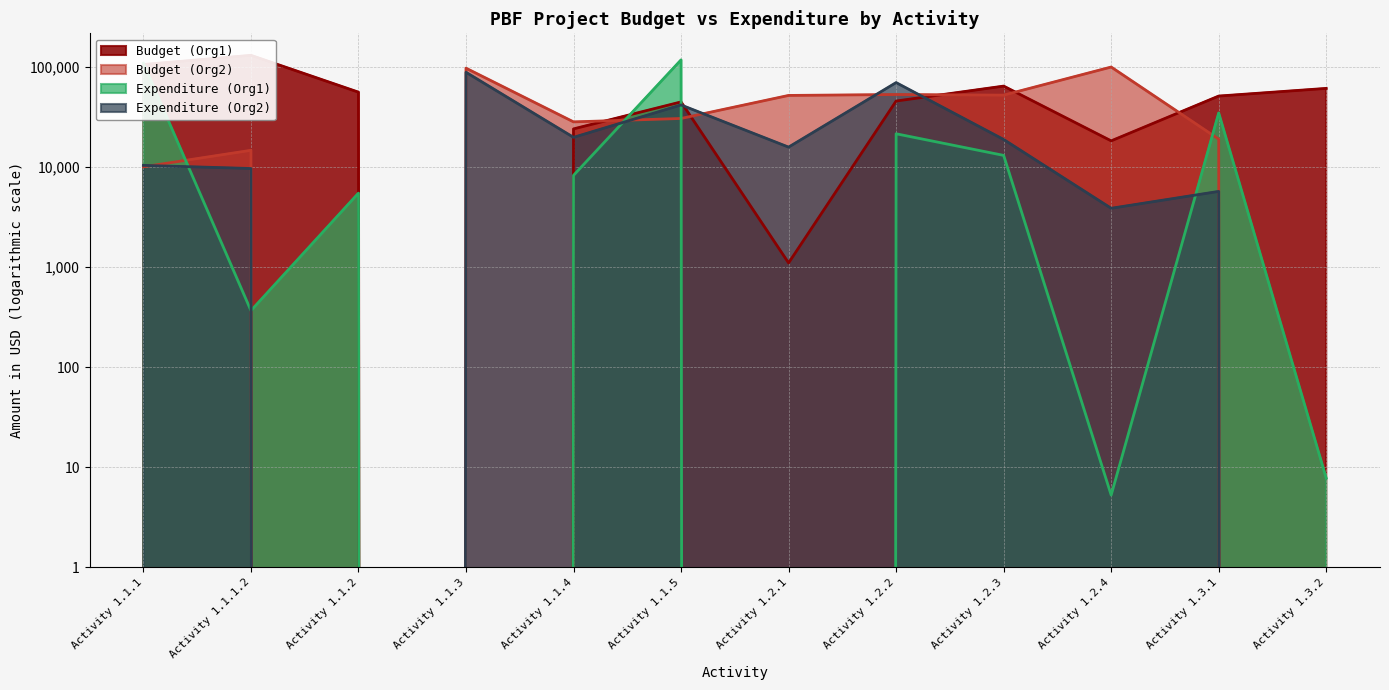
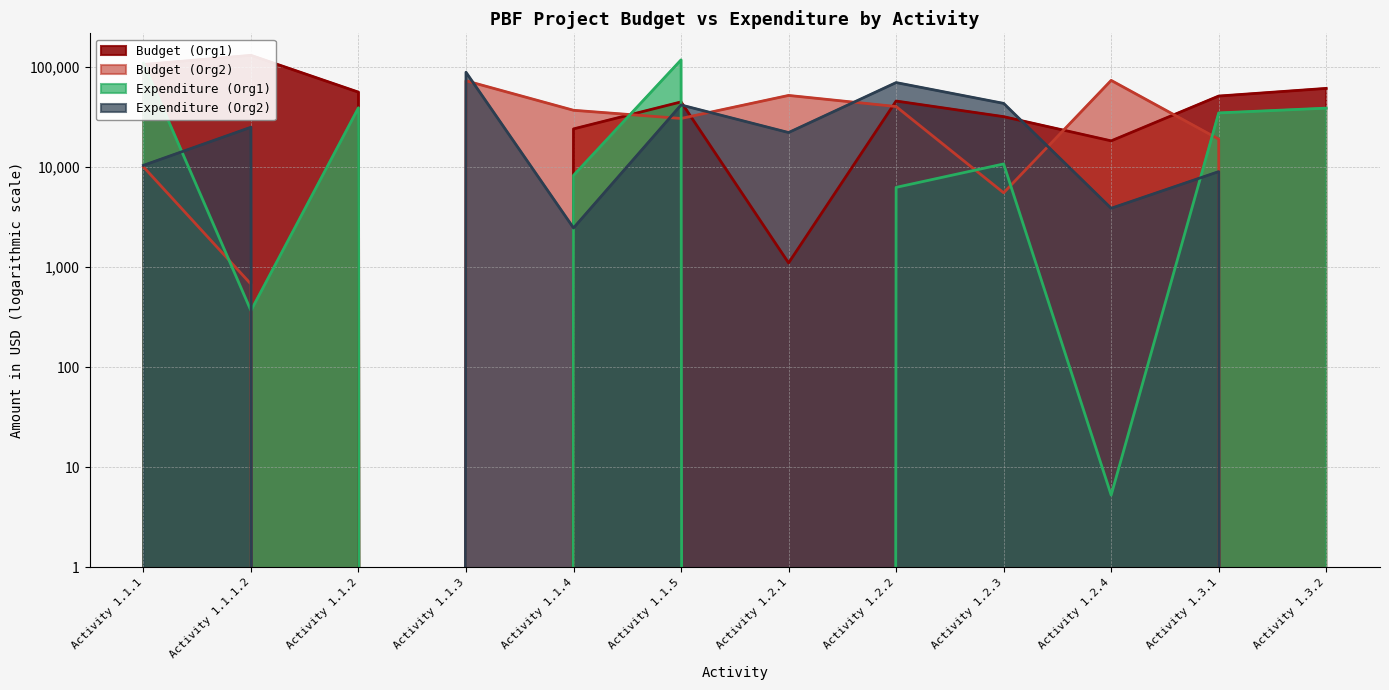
  {
    "Budget (Org1)": {
      "Activity 1.1.2": "60,000",
      "Activity 1.1.4": "24,000",
      "Activity 1.1.5": "40,000",
      "Activity 1.2.1": "1,100",
      "Activity 1.2.2": "50,000",
-     "Activity 1.2.3": "60,000",
+     "Activity 1.2.3": "32,000",
      "Activity 1.2.4": "18,000",
      "Activity 1.3.1": "50,000",
      "Activity 1.3.2": "60,000"
    },
    "Budget (Org2)": {
-     "Activity 1.1.1.2": "15,000",
-     "Activity 1.1.3": "100,000",
-     "Activity 1.1.4": "28,000",
+     "Activity 1.1.1.2": "700",
+     "Activity 1.1.3": "70,000",
+     "Activity 1.1.4": "37,000",
      "Activity 1.1.5": "30,000",
      "Activity 1.2.1": "50,000",
-     "Activity 1.2.2": "50,000",
-     "Activity 1.2.3": "50,000",
-     "Activity 1.2.4": "100,000",
+     "Activity 1.2.2": "40,000",
+     "Activity 1.2.3": "6,000",
+     "Activity 1.2.4": "70,000",
      "Activity 1.3.1": "19,000"
    },
    "Expenditure (Org1)": {
      "Activity 1.1.1.2": "370",
-     "Activity 1.1.2": "5,000",
+     "Activity 1.1.2": "39,000",
      "Activity 1.1.4": "8,000",
      "Activity 1.1.5": "120,000",
-     "Activity 1.2.2": "21,000",
-     "Activity 1.2.3": "13,000",
+     "Activity 1.2.2": "6,000",
+     "Activity 1.2.3": "11,000",
      "Activity 1.2.4": "5",
      "Activity 1.3.1": "35,000",
-     "Activity 1.3.2": "8"
+     "Activity 1.3.2": "39,000"
    },
    "Expenditure (Org2)": {
-     "Activity 1.1.1.2": "10,000",
+     "Activity 1.1.1.2": "25,000",
      "Activity 1.1.3": "90,000",
-     "Activity 1.1.4": "20,000",
+     "Activity 1.1.4": "2,500",
      "Activity 1.1.5": "41,000",
-     "Activity 1.2.1": "16,000",
+     "Activity 1.2.1": "22,000",
      "Activity 1.2.2": "70,000",
-     "Activity 1.2.3": "19,000",
+     "Activity 1.2.3": "43,000",
      "Activity 1.2.4": "3,900",
-     "Activity 1.3.1": "6,000"
+     "Activity 1.3.1": "9,000"
    }
  }
